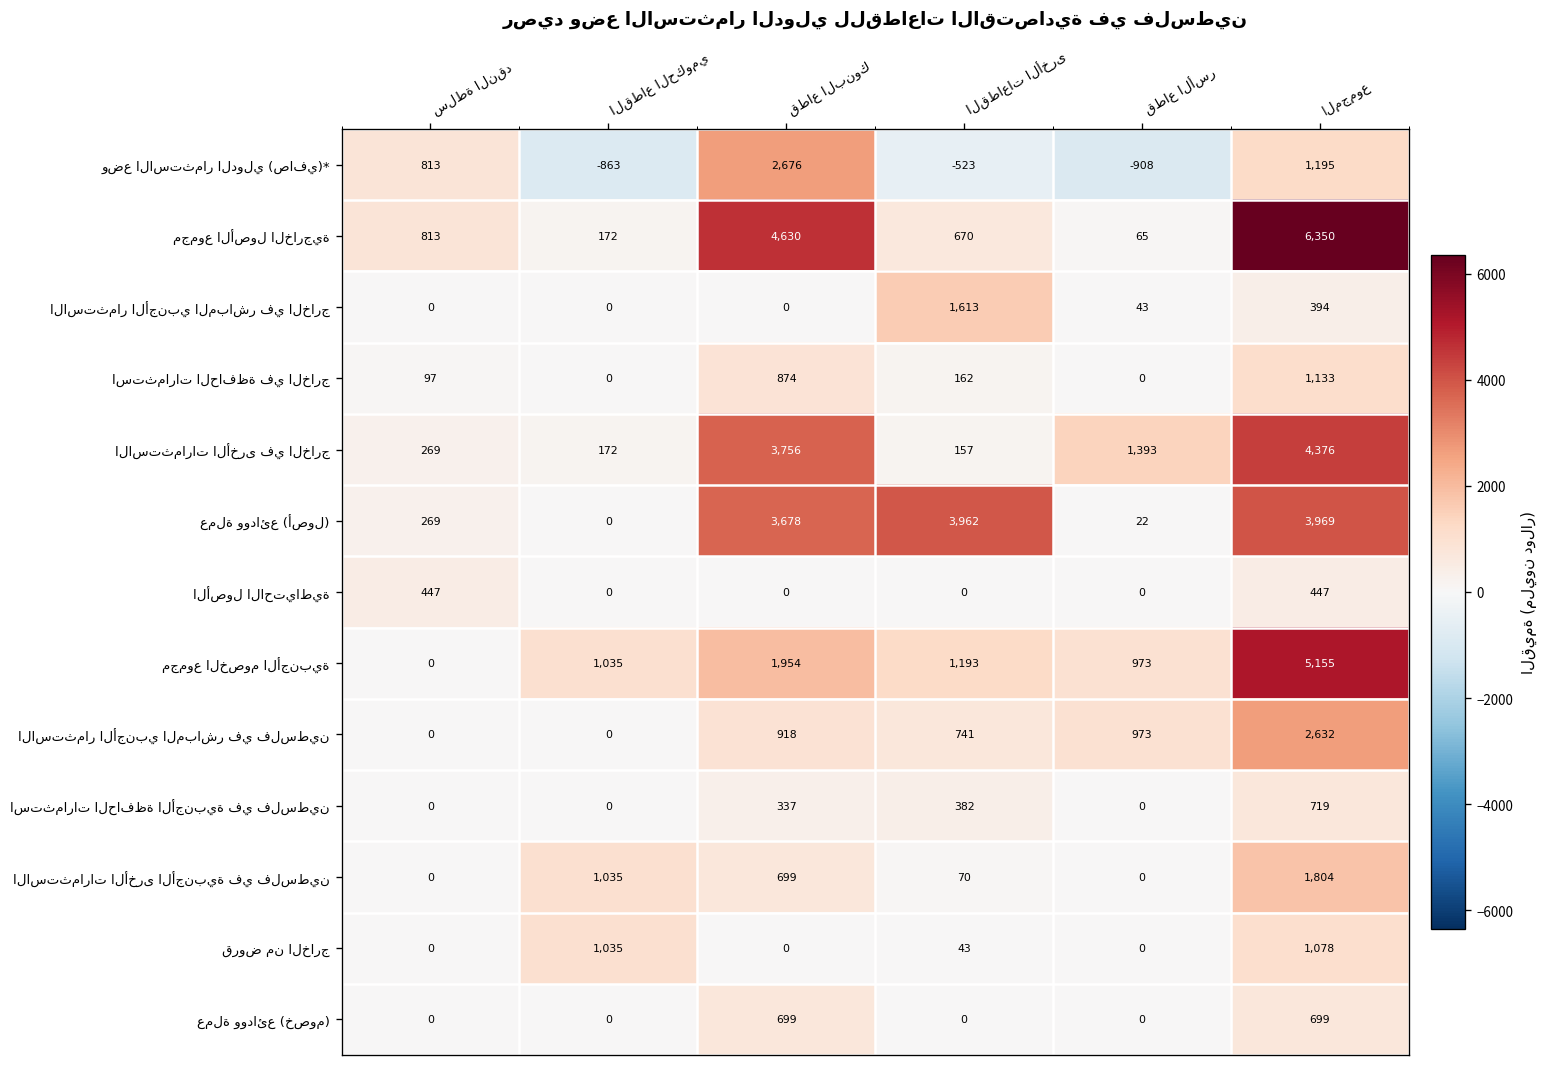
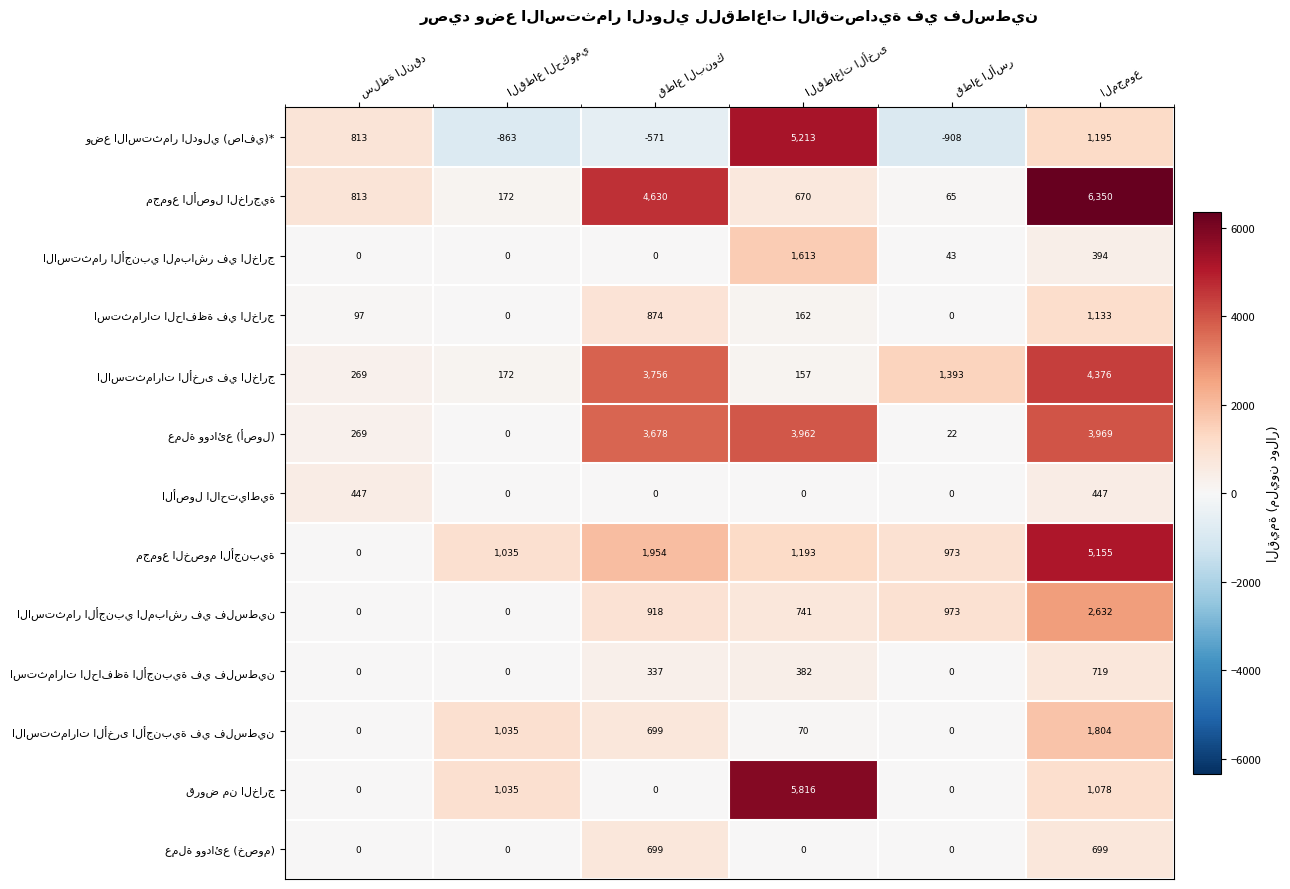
  {
    "وضع الاستثمار الدولي (صافي)*": {
      "سلطة النقد": "813",
      "القطاع الحكومي": "-863",
-     "قطاع البنوك": "2,676",
-     "القطاعات الأخرى": "-523",
+     "قطاع البنوك": "-571",
+     "القطاعات الأخرى": "5,213",
      "قطاع الأسر": "-908",
      "المجموع": "1,195"
    },
    "مجموع الأصول الخارجية": {
      "سلطة النقد": "813",
      "القطاع الحكومي": "172",
      "قطاع البنوك": "4,630",
      "القطاعات الأخرى": "670",
      "قطاع الأسر": "65",
      "المجموع": "6,350"
    },
    "الاستثمار الأجنبي المباشر في الخارج": {
      "سلطة النقد": "0",
      "القطاع الحكومي": "0",
      "قطاع البنوك": "0",
      "القطاعات الأخرى": "1,613",
      "قطاع الأسر": "43",
      "المجموع": "394"
    },
    "استثمارات الحافظة في الخارج": {
      "سلطة النقد": "97",
      "القطاع الحكومي": "0",
      "قطاع البنوك": "874",
      "القطاعات الأخرى": "162",
      "قطاع الأسر": "0",
      "المجموع": "1,133"
    },
    "الاستثمارات الأخرى في الخارج": {
      "سلطة النقد": "269",
      "القطاع الحكومي": "172",
      "قطاع البنوك": "3,756",
      "القطاعات الأخرى": "157",
      "قطاع الأسر": "1,393",
      "المجموع": "4,376"
    },
    "عملة وودائع (أصول)": {
      "سلطة النقد": "269",
      "القطاع الحكومي": "0",
      "قطاع البنوك": "3,678",
      "القطاعات الأخرى": "3,962",
      "قطاع الأسر": "22",
      "المجموع": "3,969"
    },
    "الأصول الاحتياطية": {
      "سلطة النقد": "447",
      "القطاع الحكومي": "0",
      "قطاع البنوك": "0",
      "القطاعات الأخرى": "0",
      "قطاع الأسر": "0",
      "المجموع": "447"
    },
    "مجموع الخصوم الأجنبية": {
      "سلطة النقد": "0",
      "القطاع الحكومي": "1,035",
      "قطاع البنوك": "1,954",
      "القطاعات الأخرى": "1,193",
      "قطاع الأسر": "973",
      "المجموع": "5,155"
    },
    "الاستثمار الأجنبي المباشر في فلسطين": {
      "سلطة النقد": "0",
      "القطاع الحكومي": "0",
      "قطاع البنوك": "918",
      "القطاعات الأخرى": "741",
      "قطاع الأسر": "973",
      "المجموع": "2,632"
    },
    "استثمارات الحافظة الأجنبية في فلسطين": {
      "سلطة النقد": "0",
      "القطاع الحكومي": "0",
      "قطاع البنوك": "337",
      "القطاعات الأخرى": "382",
      "قطاع الأسر": "0",
      "المجموع": "719"
    },
    "الاستثمارات الأخرى الأجنبية في فلسطين": {
      "سلطة النقد": "0",
      "القطاع الحكومي": "1,035",
      "قطاع البنوك": "699",
      "القطاعات الأخرى": "70",
      "قطاع الأسر": "0",
      "المجموع": "1,804"
    },
    "قروض من الخارج": {
      "سلطة النقد": "0",
      "القطاع الحكومي": "1,035",
      "قطاع البنوك": "0",
-     "القطاعات الأخرى": "43",
+     "القطاعات الأخرى": "5,816",
      "قطاع الأسر": "0",
      "المجموع": "1,078"
    },
    "عملة وودائع (خصوم)": {
      "سلطة النقد": "0",
      "القطاع الحكومي": "0",
      "قطاع البنوك": "699",
      "القطاعات الأخرى": "0",
      "قطاع الأسر": "0",
      "المجموع": "699"
    }
  }
